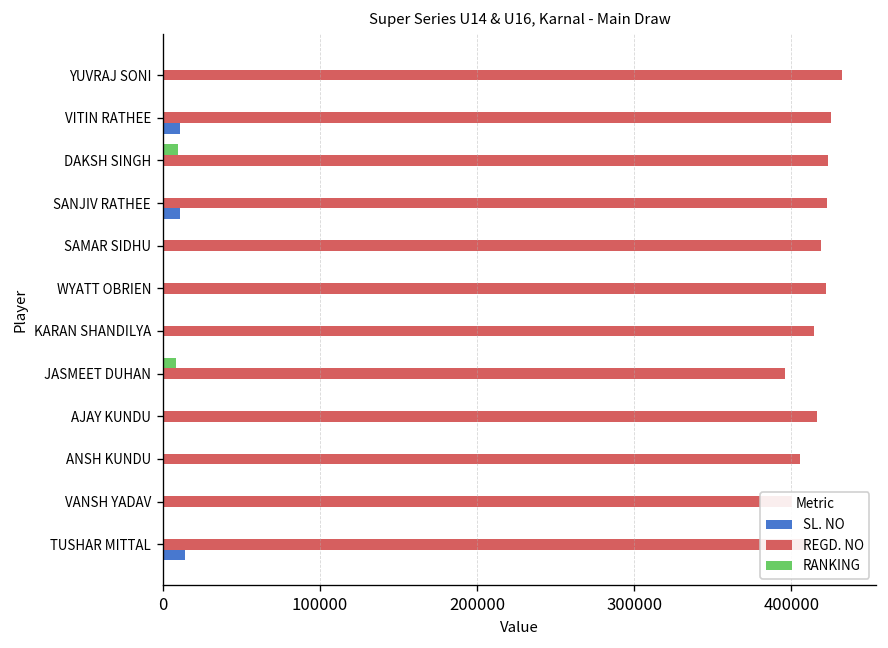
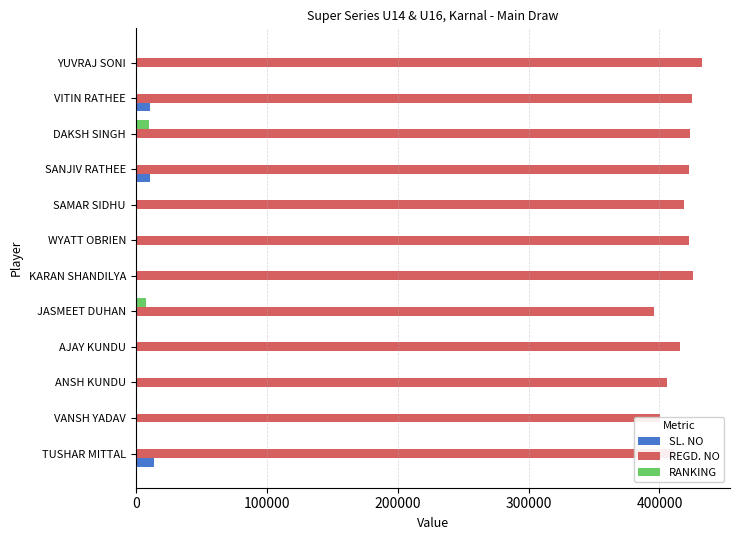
  {
    "SL. NO": {
      "VITIN RATHEE": 11000,
      "SANJIV RATHEE": 11000,
      "TUSHAR MITTAL": 14000
    },
    "REGD. NO": {
      "YUVRAJ SONI": 432000,
      "VITIN RATHEE": 425000,
      "DAKSH SINGH": 423000,
      "SANJIV RATHEE": 423000,
      "SAMAR SIDHU": 419000,
      "WYATT OBRIEN": 422000,
-     "KARAN SHANDILYA": 414000,
+     "KARAN SHANDILYA": 426000,
      "JASMEET DUHAN": 396000,
      "AJAY KUNDU": 416000,
      "ANSH KUNDU": 406000
    },
    "RANKING": {
      "DAKSH SINGH": 10000,
      "JASMEET DUHAN": 8000
    }
  }
